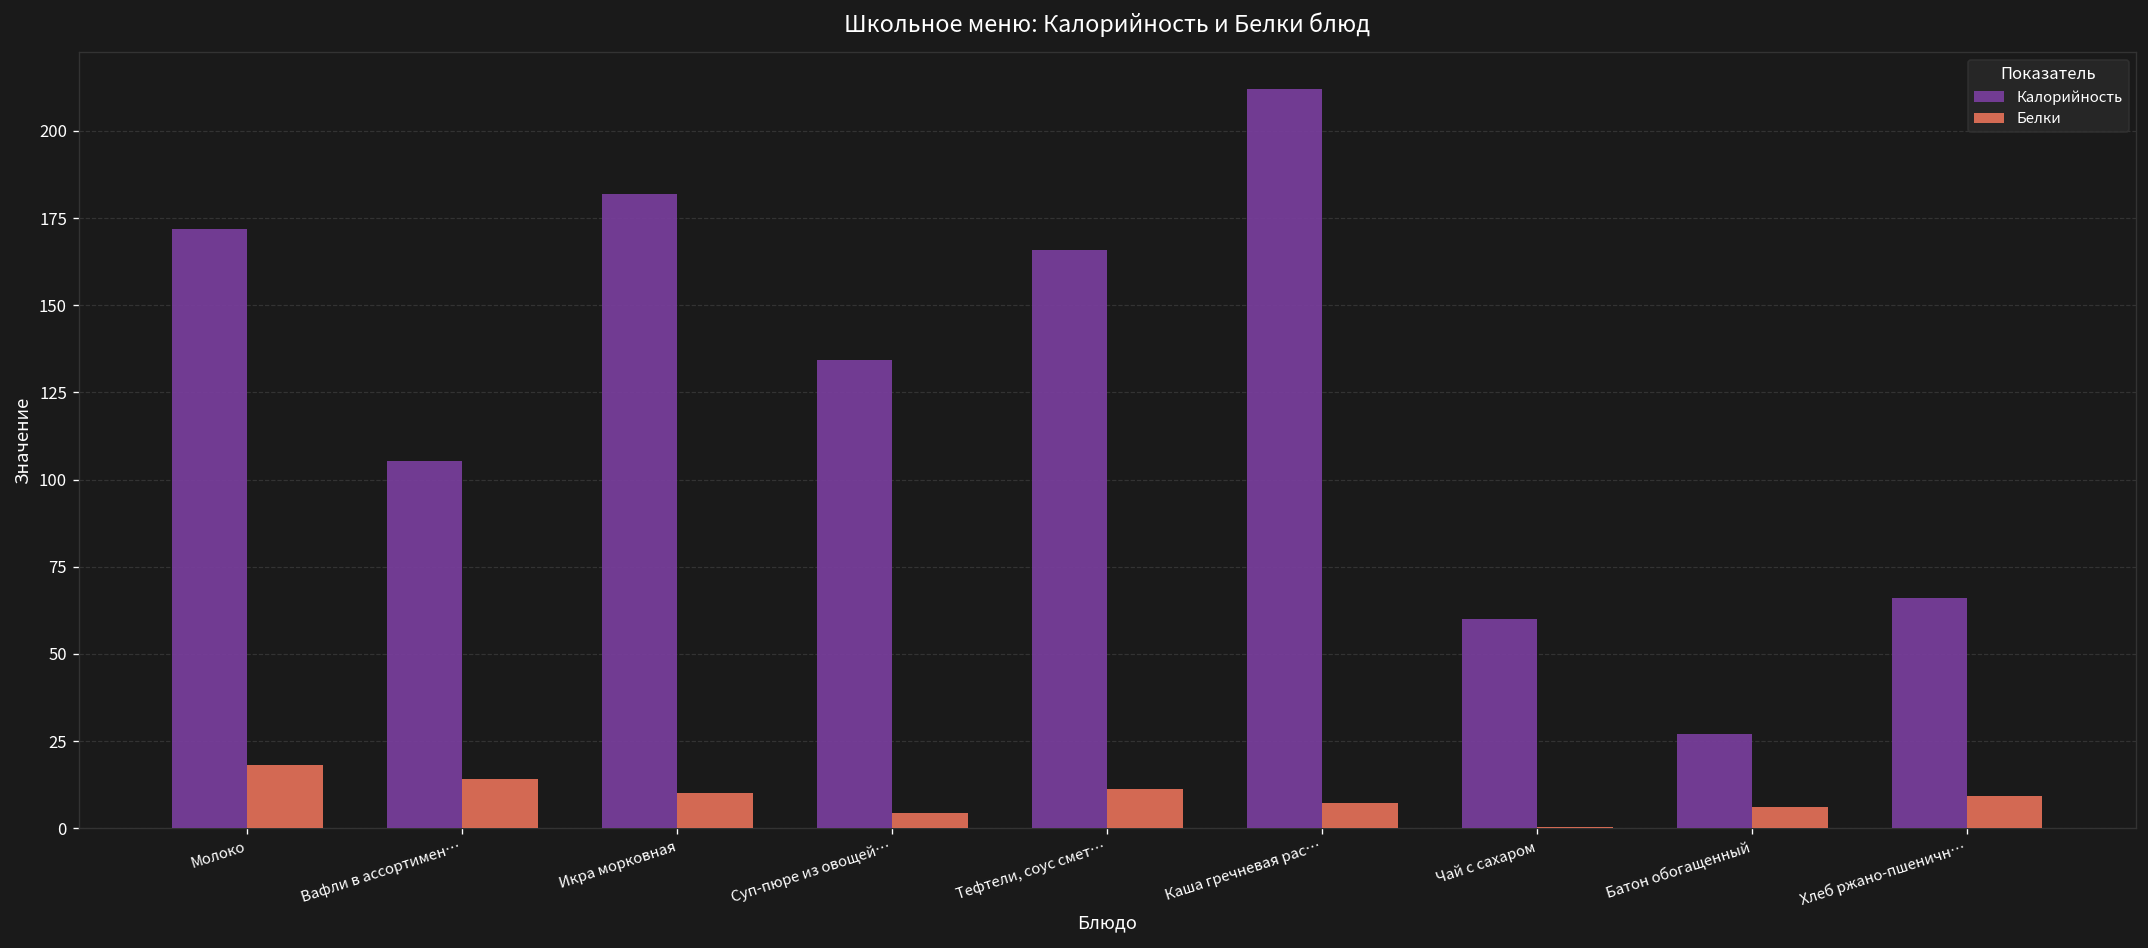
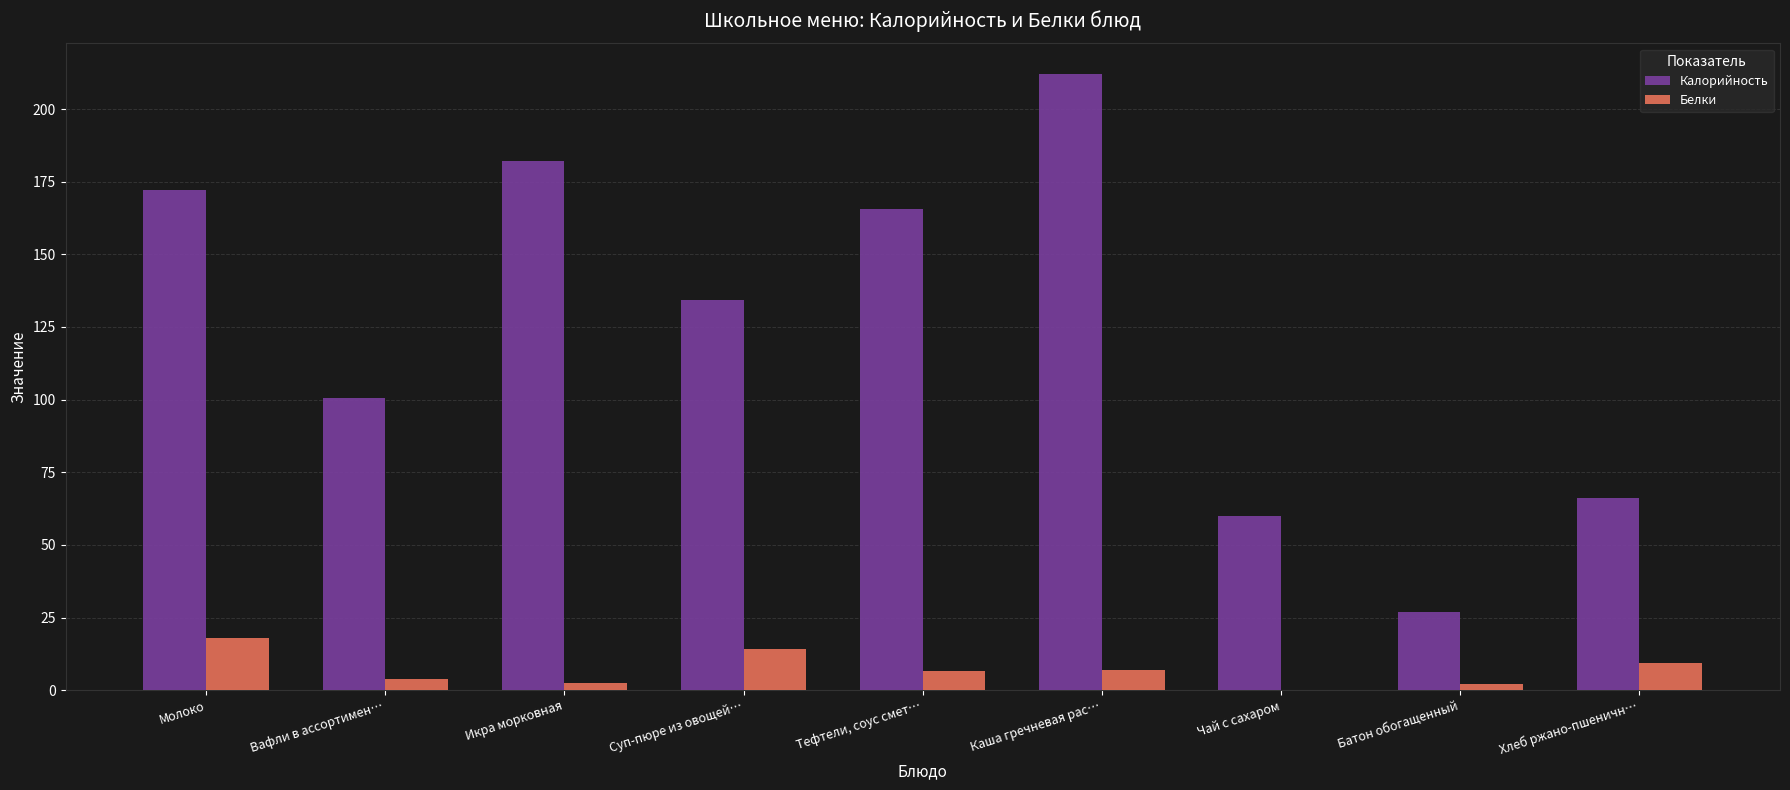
  {
    "Калорийность": {
      "Молоко": 172,
-     "Вафли в ассортимен…": 105,
+     "Вафли в ассортимен…": 101,
      "Икра морковная": 182,
      "Суп-пюре из овощей…": 134,
      "Тефтели, соус смет…": 166,
      "Каша гречневая рас…": 212,
      "Чай с сахаром": 60,
      "Батон обогащенный": 27,
      "Хлеб ржано-пшеничн…": 66
    },
    "Белки": {
      "Молоко": 18,
-     "Вафли в ассортимен…": 14,
-     "Икра морковная": 10,
-     "Суп-пюре из овощей…": 4,
-     "Тефтели, соус смет…": 11,
+     "Вафли в ассортимен…": 4,
+     "Икра морковная": 2,
+     "Суп-пюре из овощей…": 14,
+     "Тефтели, соус смет…": 7,
      "Каша гречневая рас…": 7,
-     "Батон обогащенный": 6,
+     "Батон обогащенный": 2,
      "Хлеб ржано-пшеничн…": 9
    }
  }
